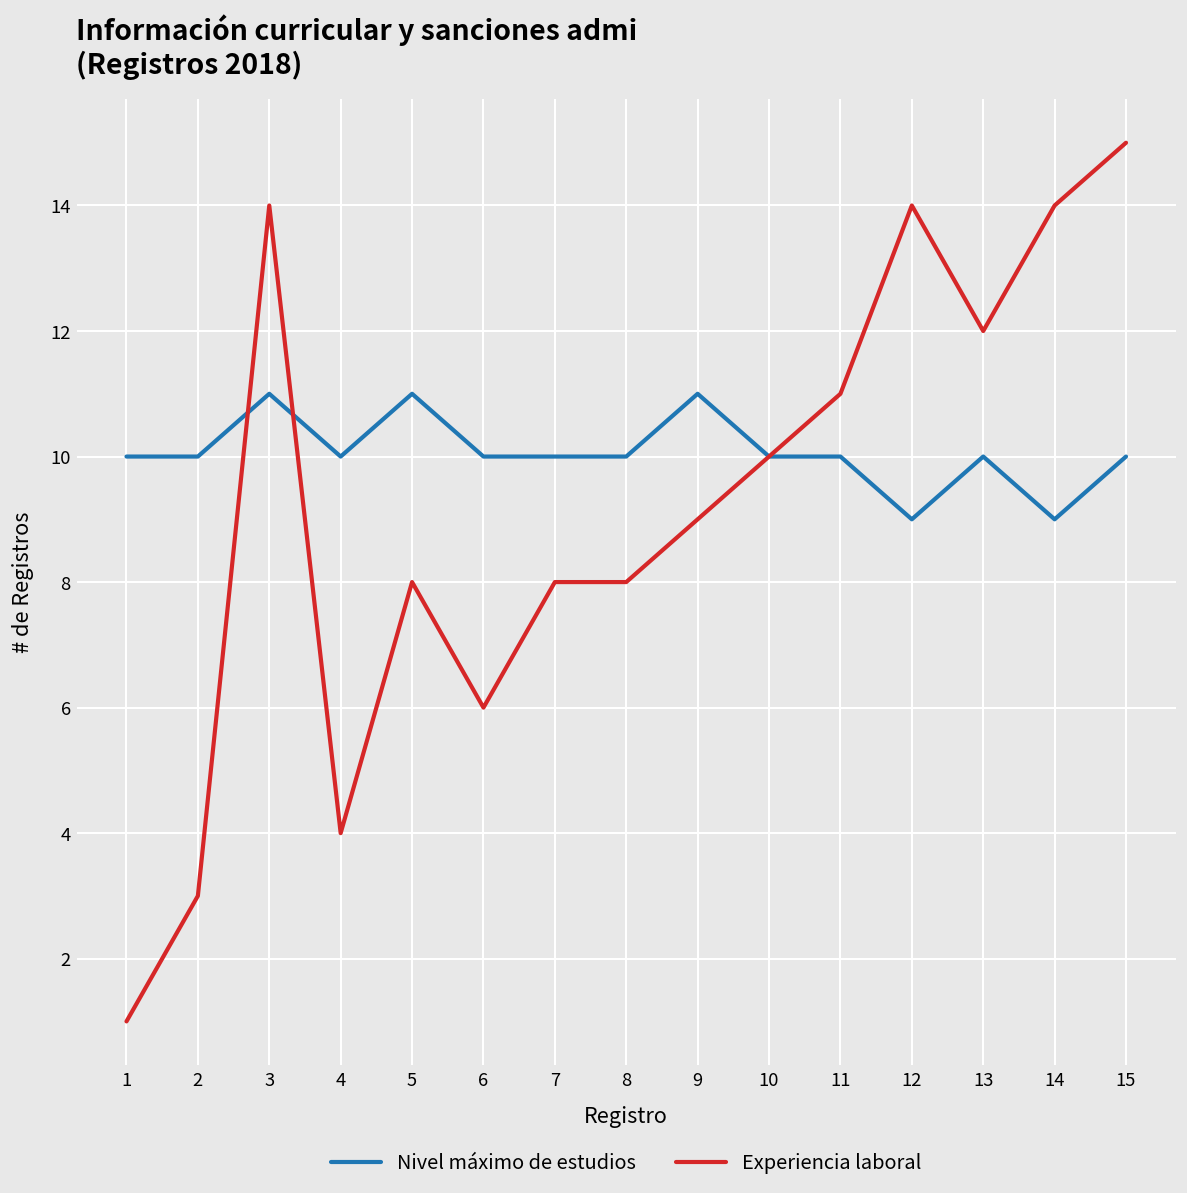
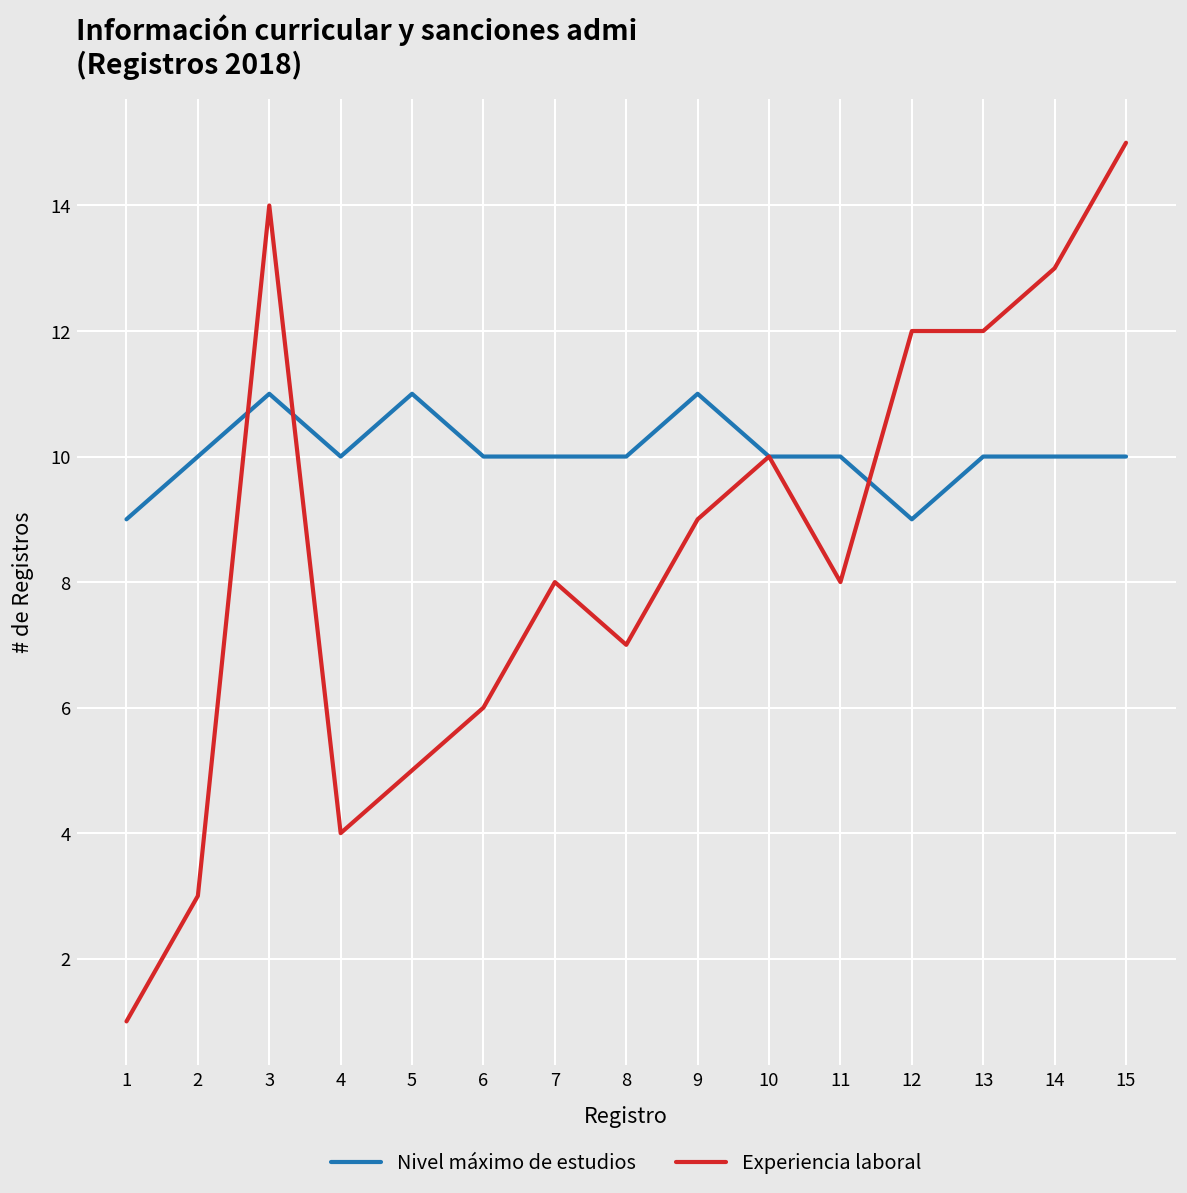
  {
    "Nivel máximo de estudios": {
-     "1": 10,
+     "1": 9,
      "2": 10,
      "3": 11,
      "4": 10,
      "5": 11,
      "6": 10,
      "7": 10,
      "8": 10,
      "9": 11,
      "11": 10,
      "12": 9,
      "13": 10,
-     "14": 9,
+     "14": 10,
      "15": 10
    },
    "Experiencia laboral": {
      "1": 1,
      "2": 3,
      "3": 14,
      "4": 4,
-     "5": 8,
+     "5": 5,
      "6": 6,
      "7": 8,
-     "8": 8,
+     "8": 7,
      "9": 9,
-     "11": 11,
-     "12": 14,
+     "11": 8,
+     "12": 12,
      "13": 12,
-     "14": 14,
+     "14": 13,
      "15": 15
    }
  }
